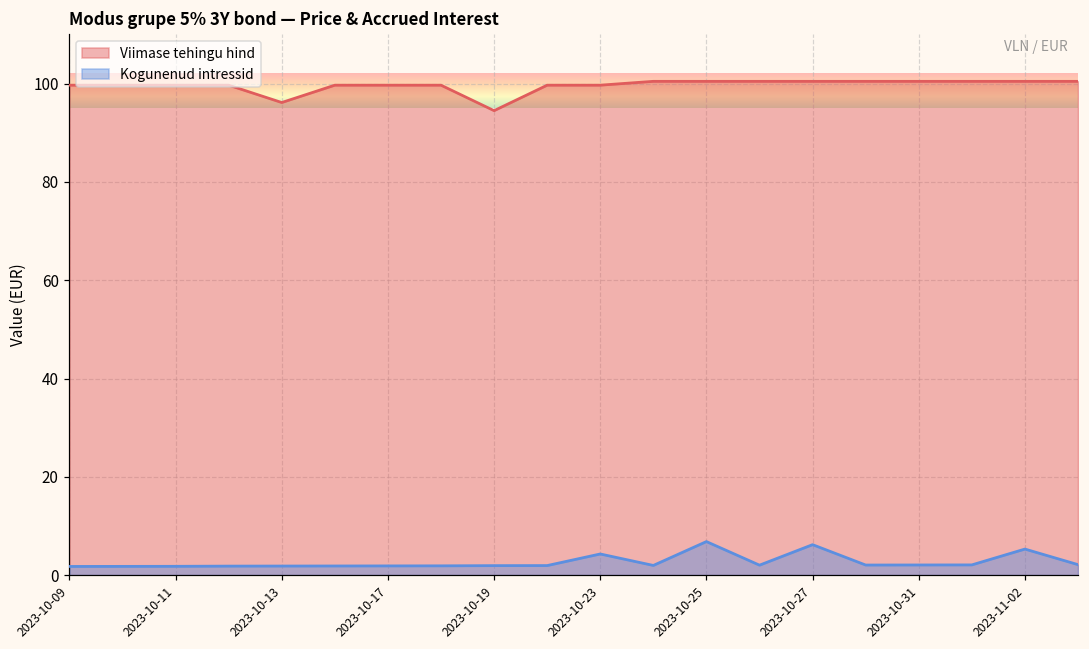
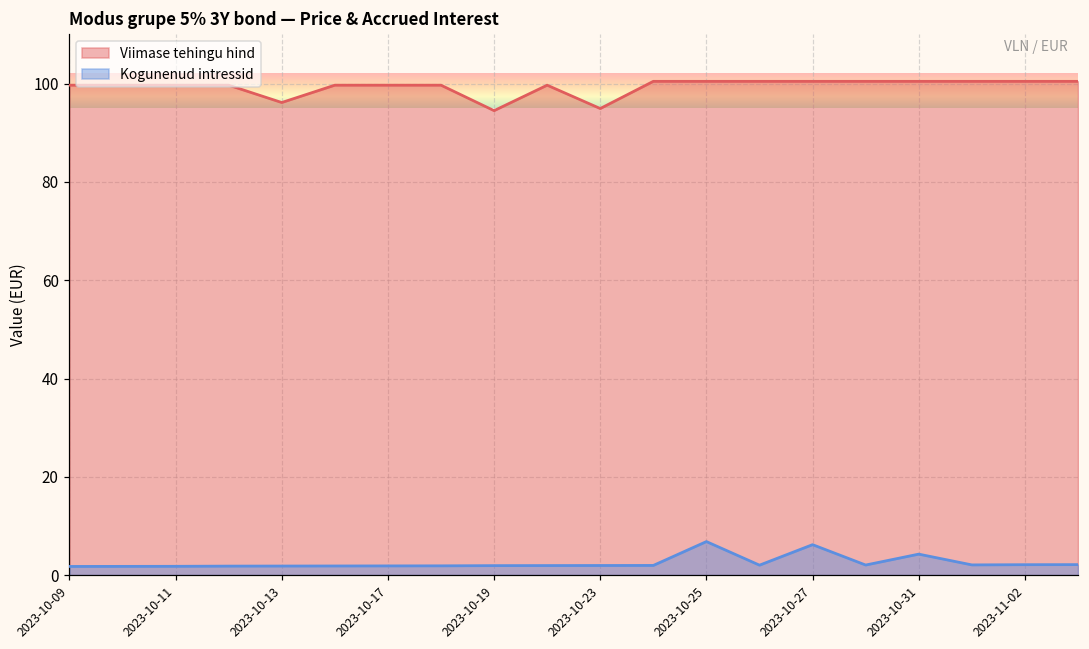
  {
    "Viimase tehingu hind": {
      "2023-10-09": 100,
      "2023-10-13": 96,
      "2023-10-17": 100,
      "2023-10-19": 95,
-     "2023-10-23": 100,
+     "2023-10-23": 95,
      "2023-10-25": 100,
      "2023-10-27": 100,
      "2023-10-31": 100,
      "2023-11-02": 100
    },
    "Kogunenud intressid": {
      "2023-10-09": 2,
      "2023-10-11": 2,
      "2023-10-13": 2,
      "2023-10-17": 2,
      "2023-10-19": 2,
-     "2023-10-23": 4,
+     "2023-10-23": 2,
      "2023-10-25": 7,
      "2023-10-27": 6,
-     "2023-10-31": 2,
-     "2023-11-02": 5
+     "2023-10-31": 4,
+     "2023-11-02": 2
    }
  }
